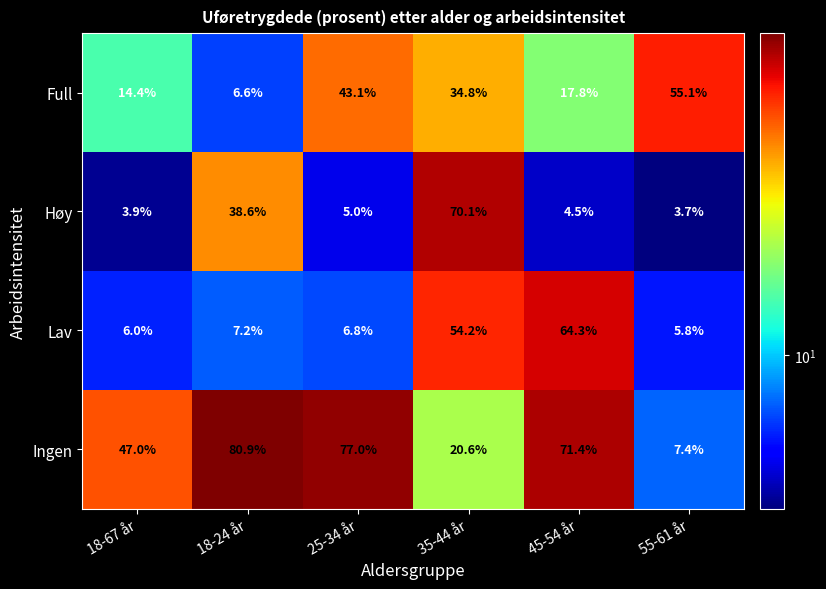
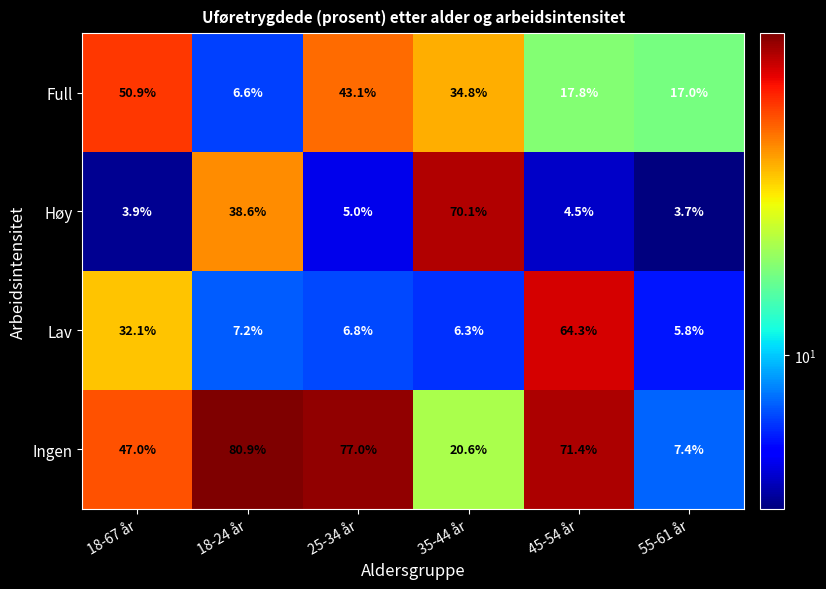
  {
    "Full": {
-     "18-67 år": "14.4%",
+     "18-67 år": "50.9%",
      "18-24 år": "6.6%",
      "25-34 år": "43.1%",
      "35-44 år": "34.8%",
      "45-54 år": "17.8%",
-     "55-61 år": "55.1%"
+     "55-61 år": "17.0%"
    },
    "Høy": {
      "18-67 år": "3.9%",
      "18-24 år": "38.6%",
      "25-34 år": "5.0%",
      "35-44 år": "70.1%",
      "45-54 år": "4.5%",
      "55-61 år": "3.7%"
    },
    "Lav": {
-     "18-67 år": "6.0%",
+     "18-67 år": "32.1%",
      "18-24 år": "7.2%",
      "25-34 år": "6.8%",
-     "35-44 år": "54.2%",
+     "35-44 år": "6.3%",
      "45-54 år": "64.3%",
      "55-61 år": "5.8%"
    },
    "Ingen": {
      "18-67 år": "47.0%",
      "18-24 år": "80.9%",
      "25-34 år": "77.0%",
      "35-44 år": "20.6%",
      "45-54 år": "71.4%",
      "55-61 år": "7.4%"
    }
  }
